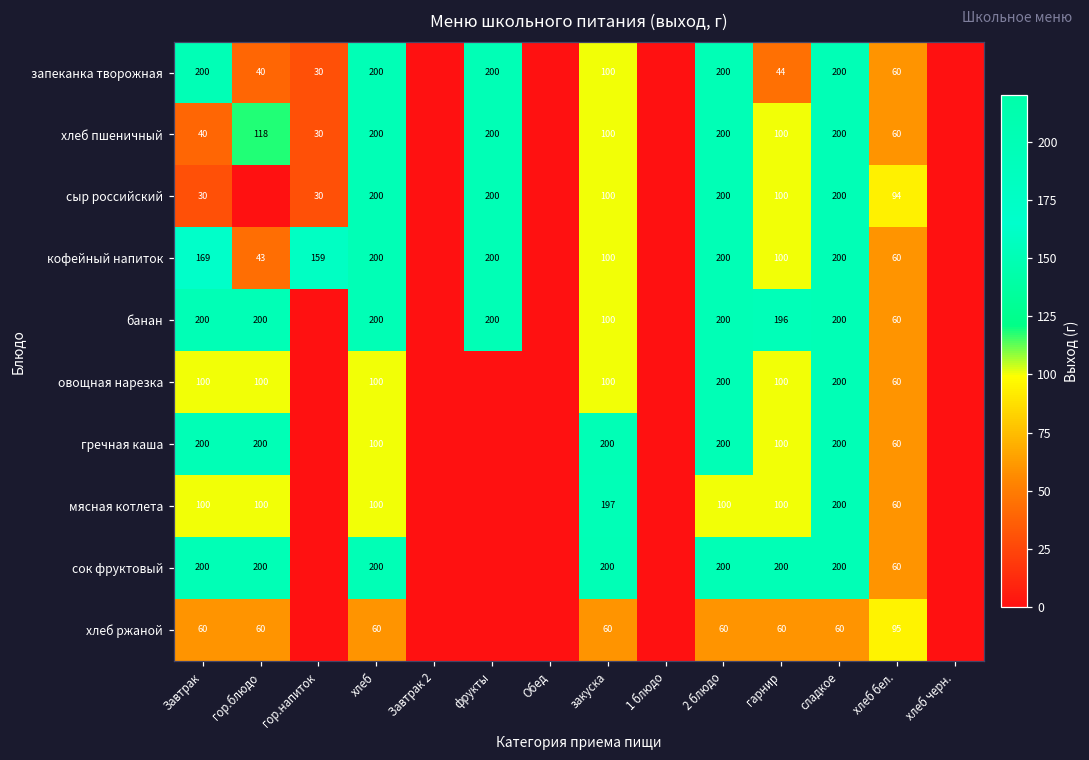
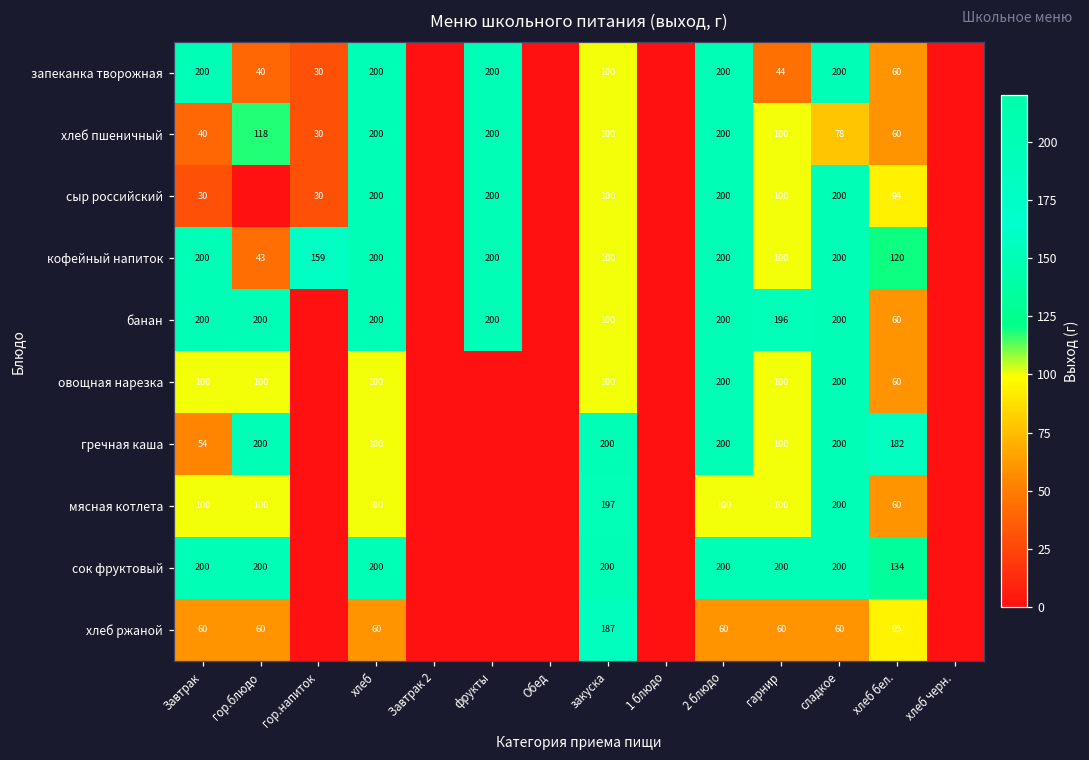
  {
    "запеканка творожная": {
      "Завтрак": 200,
      "гор.блюдо": 40,
      "гор.напиток": 30,
      "хлеб": 200,
      "фрукты": 200,
      "закуска": 100,
      "2 блюдо": 200,
      "гарнир": 44,
      "сладкое": 200,
      "хлеб бел.": 60
    },
    "хлеб пшеничный": {
      "Завтрак": 40,
      "гор.блюдо": 118,
      "гор.напиток": 30,
      "хлеб": 200,
      "фрукты": 200,
      "закуска": 100,
      "2 блюдо": 200,
      "гарнир": 100,
-     "сладкое": 200,
+     "сладкое": 78,
      "хлеб бел.": 60
    },
    "сыр российский": {
      "Завтрак": 30,
      "гор.напиток": 30,
      "хлеб": 200,
      "фрукты": 200,
      "закуска": 100,
      "2 блюдо": 200,
      "гарнир": 100,
      "сладкое": 200,
      "хлеб бел.": 94
    },
    "кофейный напиток": {
-     "Завтрак": 169,
+     "Завтрак": 200,
      "гор.блюдо": 43,
      "гор.напиток": 159,
      "хлеб": 200,
      "фрукты": 200,
      "закуска": 100,
      "2 блюдо": 200,
      "гарнир": 100,
      "сладкое": 200,
-     "хлеб бел.": 60
+     "хлеб бел.": 120
    },
    "банан": {
      "Завтрак": 200,
      "гор.блюдо": 200,
      "хлеб": 200,
      "фрукты": 200,
      "закуска": 100,
      "2 блюдо": 200,
      "гарнир": 196,
      "сладкое": 200,
      "хлеб бел.": 60
    },
    "овощная нарезка": {
      "Завтрак": 100,
      "гор.блюдо": 100,
      "хлеб": 100,
      "закуска": 100,
      "2 блюдо": 200,
      "гарнир": 100,
      "сладкое": 200,
      "хлеб бел.": 60
    },
    "гречная каша": {
-     "Завтрак": 200,
+     "Завтрак": 54,
      "гор.блюдо": 200,
      "хлеб": 100,
      "закуска": 200,
      "2 блюдо": 200,
      "гарнир": 100,
      "сладкое": 200,
-     "хлеб бел.": 60
+     "хлеб бел.": 182
    },
    "мясная котлета": {
      "Завтрак": 100,
      "гор.блюдо": 100,
      "хлеб": 100,
      "закуска": 197,
      "2 блюдо": 100,
      "гарнир": 100,
      "сладкое": 200,
      "хлеб бел.": 60
    },
    "сок фруктовый": {
      "Завтрак": 200,
      "гор.блюдо": 200,
      "хлеб": 200,
      "закуска": 200,
      "2 блюдо": 200,
      "гарнир": 200,
      "сладкое": 200,
-     "хлеб бел.": 60
+     "хлеб бел.": 134
    },
    "хлеб ржаной": {
      "Завтрак": 60,
      "гор.блюдо": 60,
      "хлеб": 60,
-     "закуска": 60,
+     "закуска": 187,
      "2 блюдо": 60,
      "гарнир": 60,
      "сладкое": 60,
      "хлеб бел.": 95
    }
  }
